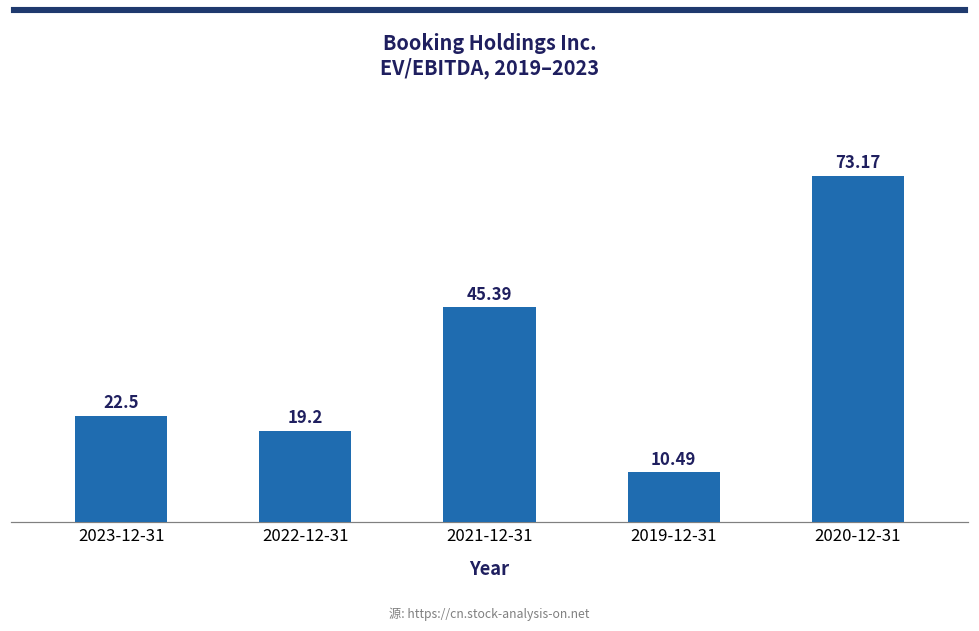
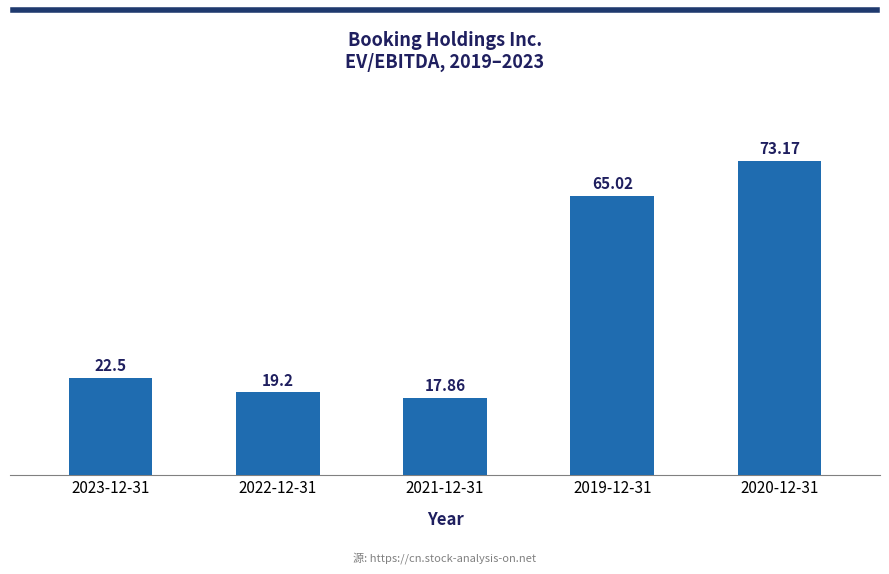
  {
    "2023-12-31": 22.5,
    "2022-12-31": 19.2,
-   "2021-12-31": 45.39,
-   "2019-12-31": 10.49,
+   "2021-12-31": 17.86,
+   "2019-12-31": 65.02,
    "2020-12-31": 73.17
  }
